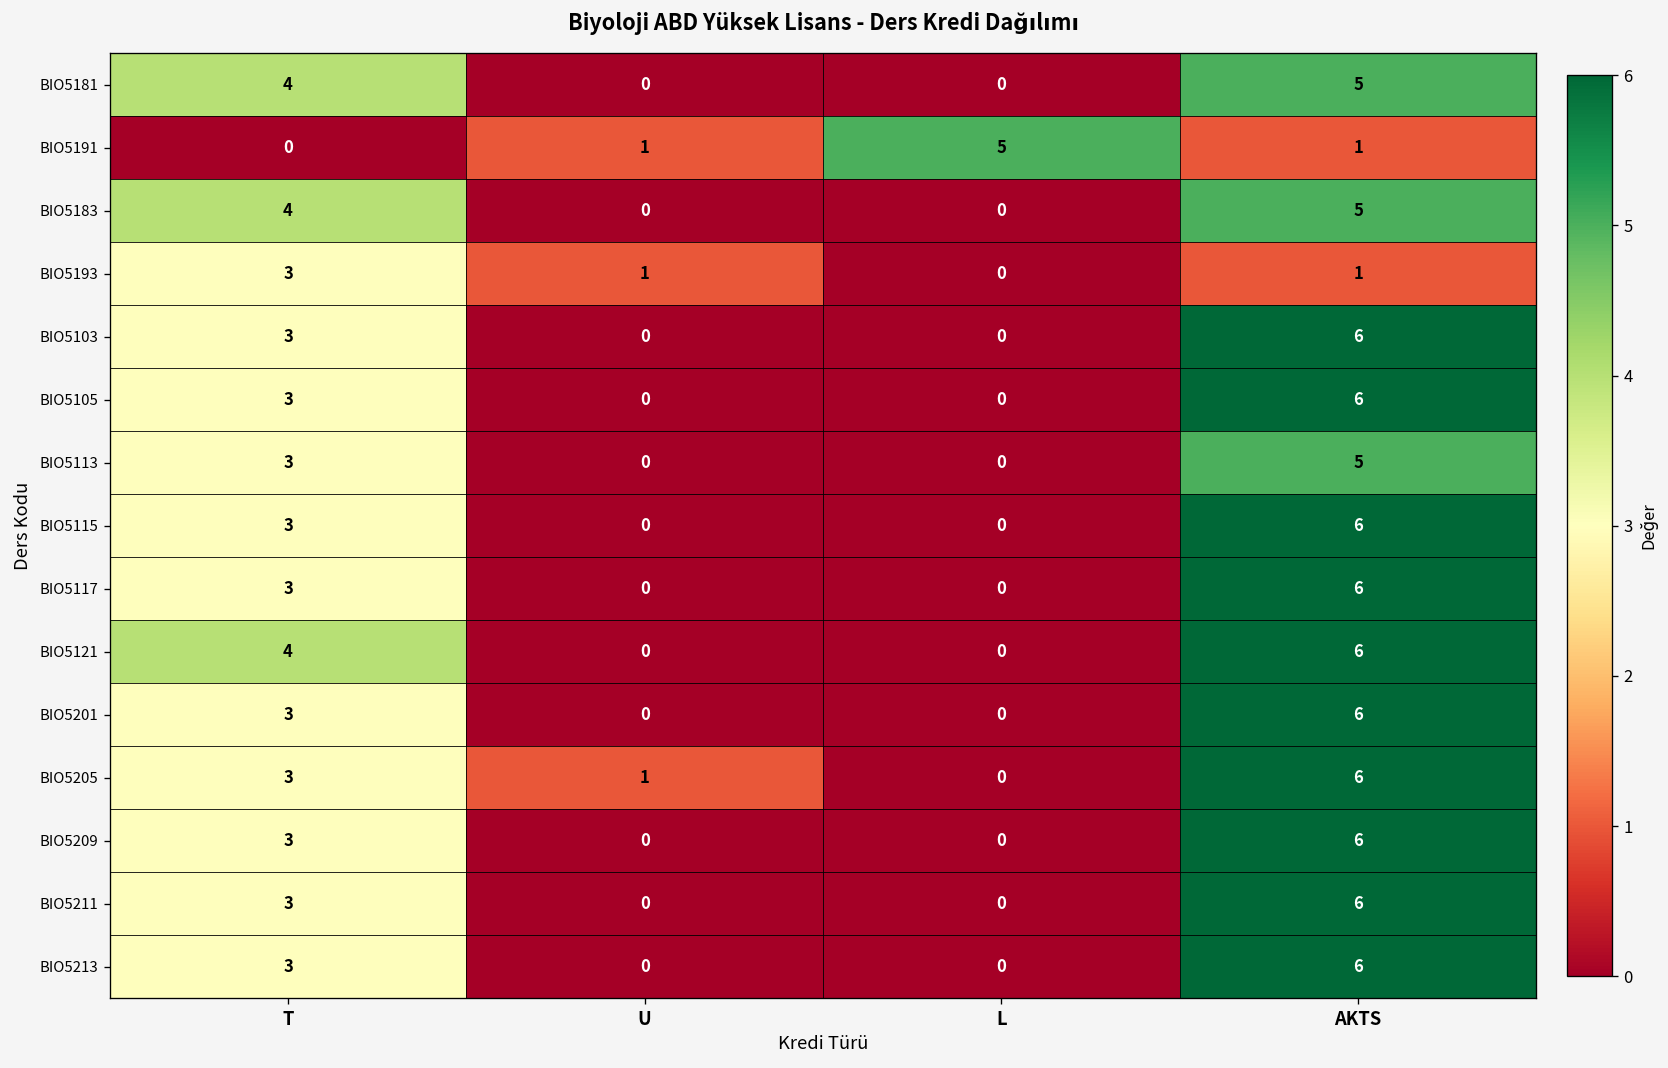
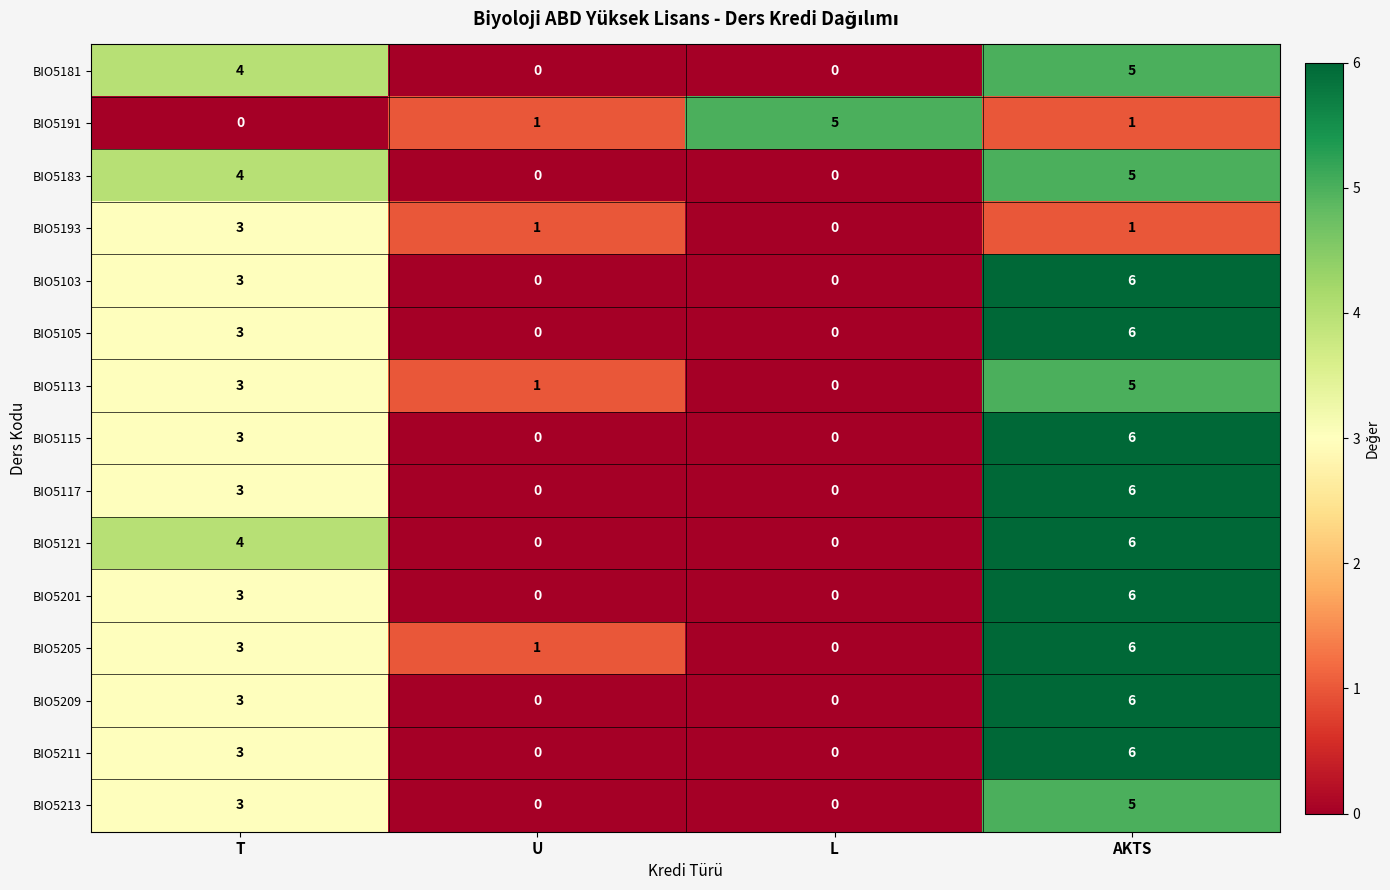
  {
    "BIO5181": {
      "T": 4,
      "U": 0,
      "L": 0,
      "AKTS": 5
    },
    "BIO5191": {
      "T": 0,
      "U": 1,
      "L": 5,
      "AKTS": 1
    },
    "BIO5183": {
      "T": 4,
      "U": 0,
      "L": 0,
      "AKTS": 5
    },
    "BIO5193": {
      "T": 3,
      "U": 1,
      "L": 0,
      "AKTS": 1
    },
    "BIO5103": {
      "T": 3,
      "U": 0,
      "L": 0,
      "AKTS": 6
    },
    "BIO5105": {
      "T": 3,
      "U": 0,
      "L": 0,
      "AKTS": 6
    },
    "BIO5113": {
      "T": 3,
-     "U": 0,
+     "U": 1,
      "L": 0,
      "AKTS": 5
    },
    "BIO5115": {
      "T": 3,
      "U": 0,
      "L": 0,
      "AKTS": 6
    },
    "BIO5117": {
      "T": 3,
      "U": 0,
      "L": 0,
      "AKTS": 6
    },
    "BIO5121": {
      "T": 4,
      "U": 0,
      "L": 0,
      "AKTS": 6
    },
    "BIO5201": {
      "T": 3,
      "U": 0,
      "L": 0,
      "AKTS": 6
    },
    "BIO5205": {
      "T": 3,
      "U": 1,
      "L": 0,
      "AKTS": 6
    },
    "BIO5209": {
      "T": 3,
      "U": 0,
      "L": 0,
      "AKTS": 6
    },
    "BIO5211": {
      "T": 3,
      "U": 0,
      "L": 0,
      "AKTS": 6
    },
    "BIO5213": {
      "T": 3,
      "U": 0,
      "L": 0,
-     "AKTS": 6
+     "AKTS": 5
    }
  }
